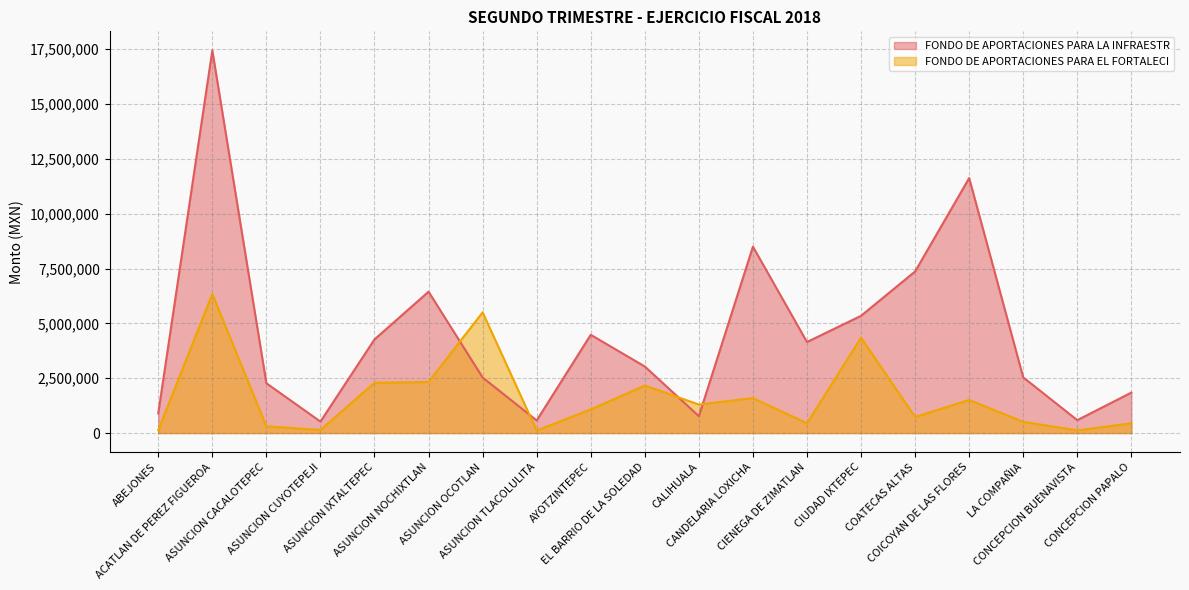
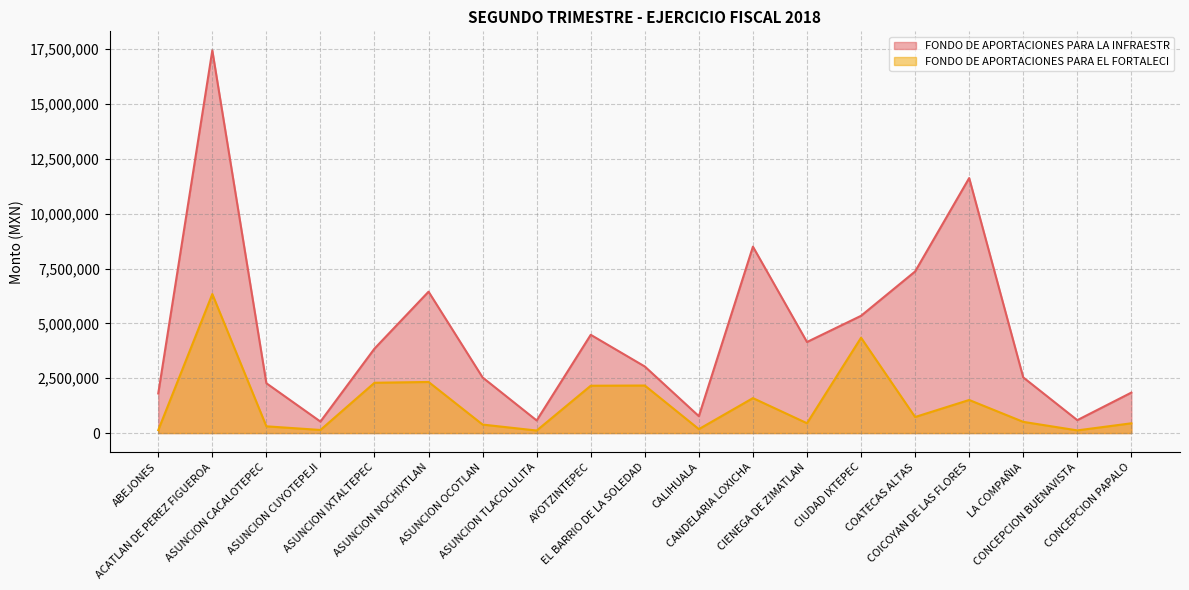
  {
    "FONDO DE APORTACIONES PARA LA INFRAESTR": {
-     "ABEJONES": "900,000",
+     "ABEJONES": "1,800,000",
      "ACATLAN DE PEREZ FIGUEROA": "17,400,000",
      "ASUNCION CACALOTEPEC": "2,300,000",
      "ASUNCION CUYOTEPEJI": "500,000",
-     "ASUNCION IXTALTEPEC": "4,300,000",
+     "ASUNCION IXTALTEPEC": "3,900,000",
      "ASUNCION NOCHIXTLAN": "6,400,000",
      "ASUNCION OCOTLAN": "2,500,000",
      "ASUNCION TLACOLULITA": "600,000",
      "AYOTZINTEPEC": "4,500,000",
      "EL BARRIO DE LA SOLEDAD": "3,000,000",
      "CALIHUALA": "800,000",
      "CANDELARIA LOXICHA": "8,500,000",
      "CIENEGA DE ZIMATLAN": "4,200,000",
      "CIUDAD IXTEPEC": "5,300,000",
      "COATECAS ALTAS": "7,400,000",
      "COICOYAN DE LAS FLORES": "11,600,000",
      "LA COMPAÑIA": "2,500,000",
      "CONCEPCION BUENAVISTA": "600,000",
      "CONCEPCION PAPALO": "1,800,000"
    },
    "FONDO DE APORTACIONES PARA EL FORTALECI": {
      "ABEJONES": "100,000",
      "ACATLAN DE PEREZ FIGUEROA": "6,300,000",
      "ASUNCION CACALOTEPEC": "300,000",
      "ASUNCION CUYOTEPEJI": "100,000",
      "ASUNCION IXTALTEPEC": "2,300,000",
      "ASUNCION NOCHIXTLAN": "2,300,000",
-     "ASUNCION OCOTLAN": "5,500,000",
+     "ASUNCION OCOTLAN": "400,000",
      "ASUNCION TLACOLULITA": "100,000",
-     "AYOTZINTEPEC": "1,100,000",
+     "AYOTZINTEPEC": "2,200,000",
      "EL BARRIO DE LA SOLEDAD": "2,200,000",
-     "CALIHUALA": "1,300,000",
+     "CALIHUALA": "200,000",
      "CANDELARIA LOXICHA": "1,600,000",
      "CIENEGA DE ZIMATLAN": "400,000",
      "CIUDAD IXTEPEC": "4,300,000",
      "COATECAS ALTAS": "700,000",
      "COICOYAN DE LAS FLORES": "1,500,000",
      "LA COMPAÑIA": "500,000",
      "CONCEPCION BUENAVISTA": "100,000",
      "CONCEPCION PAPALO": "400,000"
    }
  }
